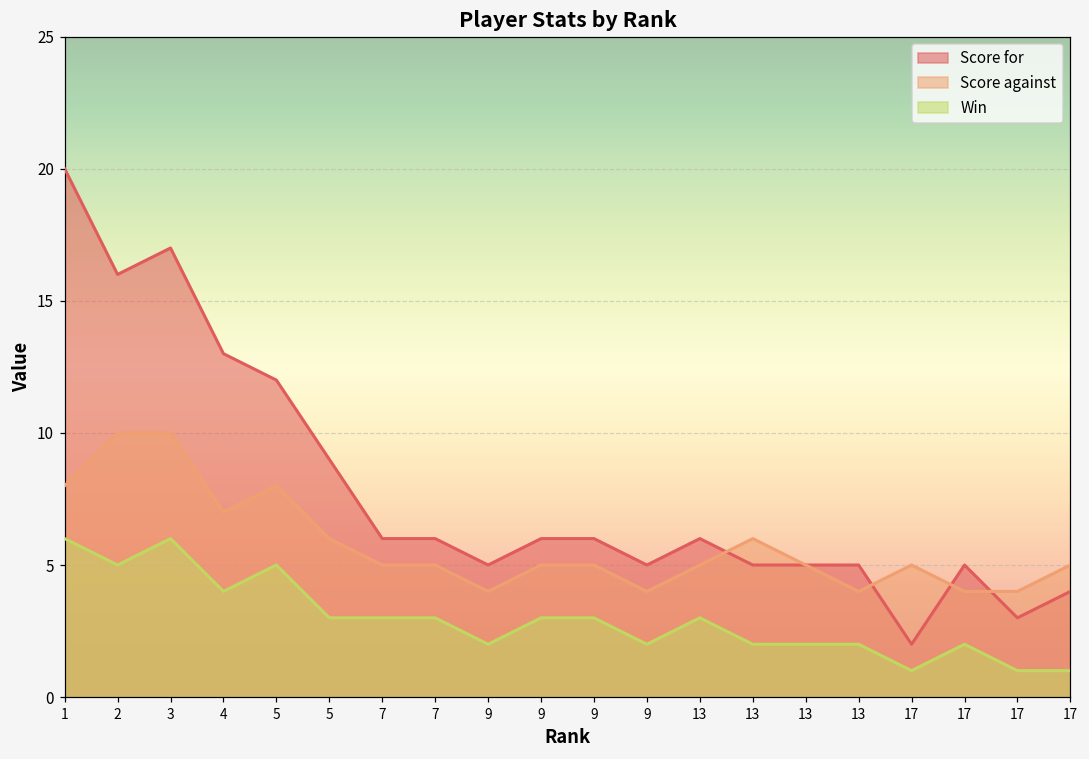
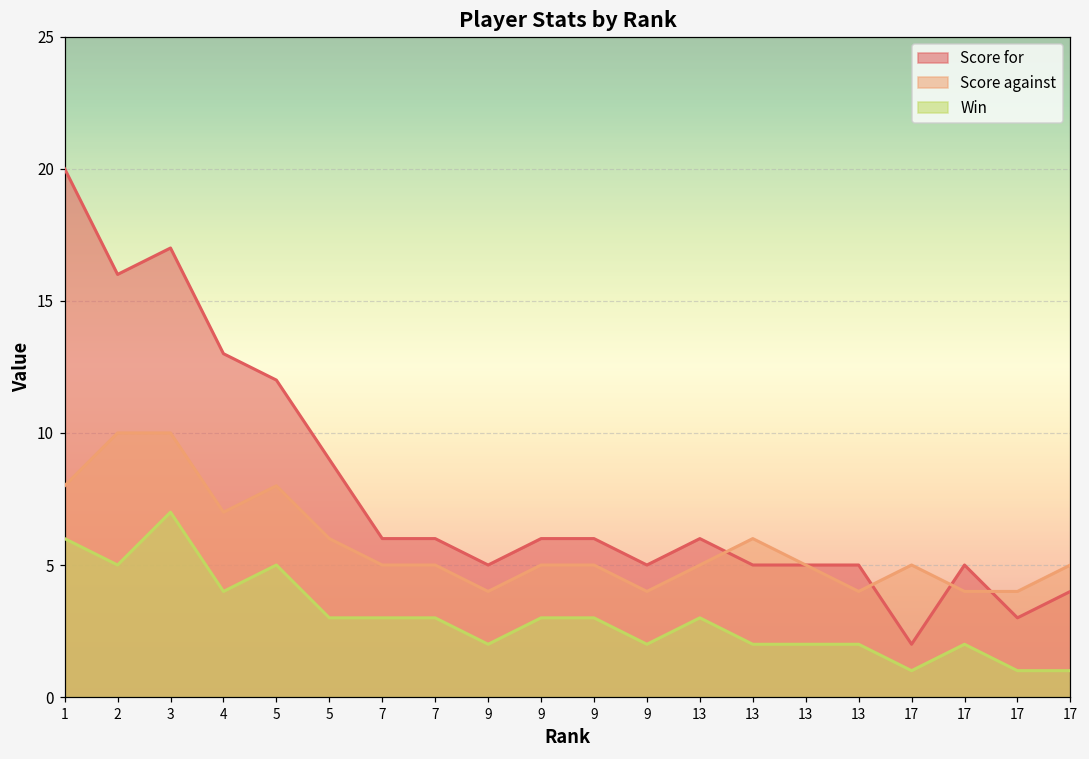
  {
    "Win": {
      "1": 6,
      "2": 5,
-     "3": 6,
+     "3": 7,
      "4": 4
    }
  }
